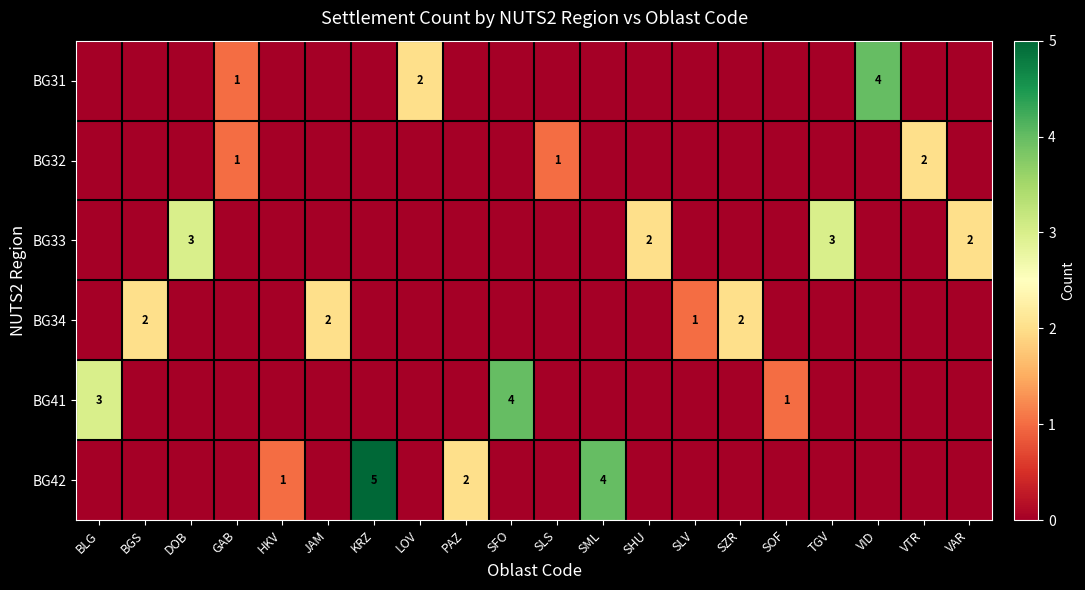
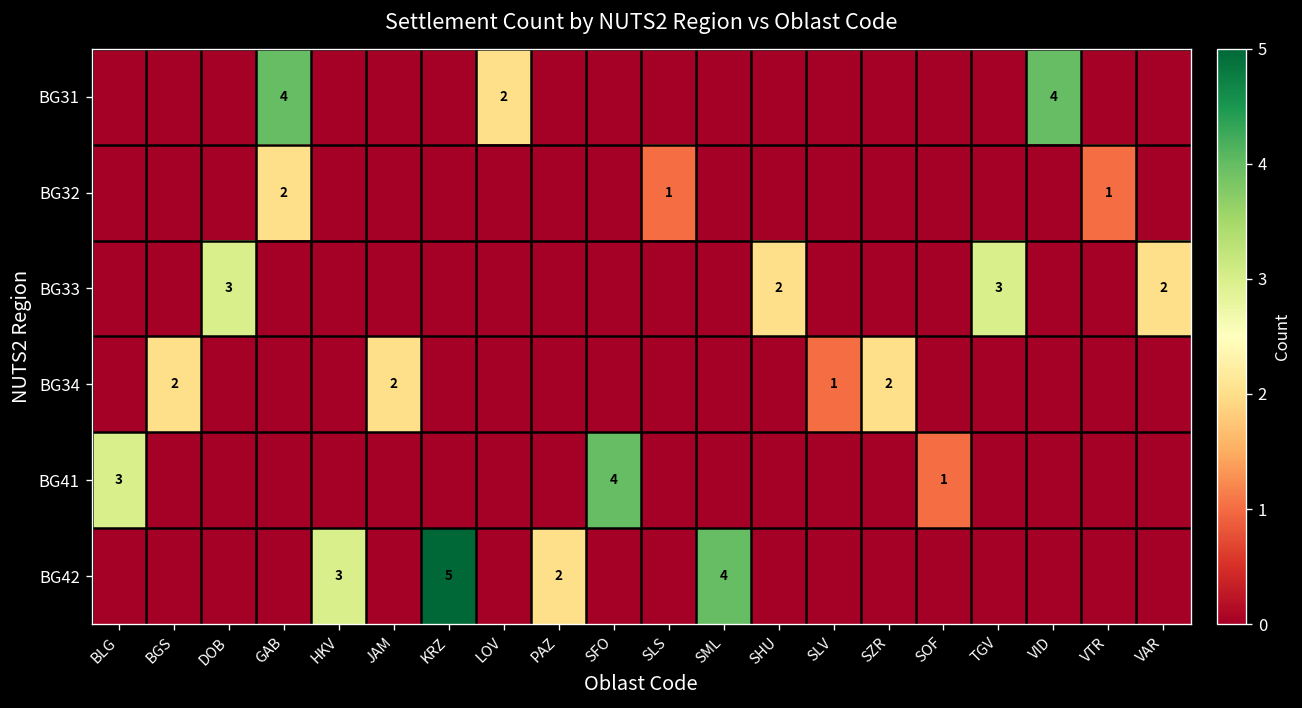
  {
    "BG31": {
-     "GAB": 1,
+     "GAB": 4,
      "LOV": 2,
      "VID": 4
    },
    "BG32": {
-     "GAB": 1,
+     "GAB": 2,
      "SLS": 1,
-     "VTR": 2
+     "VTR": 1
    },
    "BG33": {
      "DOB": 3,
      "SHU": 2,
      "TGV": 3,
      "VAR": 2
    },
    "BG34": {
      "BGS": 2,
      "JAM": 2,
      "SLV": 1,
      "SZR": 2
    },
    "BG41": {
      "BLG": 3,
      "SFO": 4,
      "SOF": 1
    },
    "BG42": {
-     "HKV": 1,
+     "HKV": 3,
      "KRZ": 5,
      "PAZ": 2,
      "SML": 4
    }
  }
